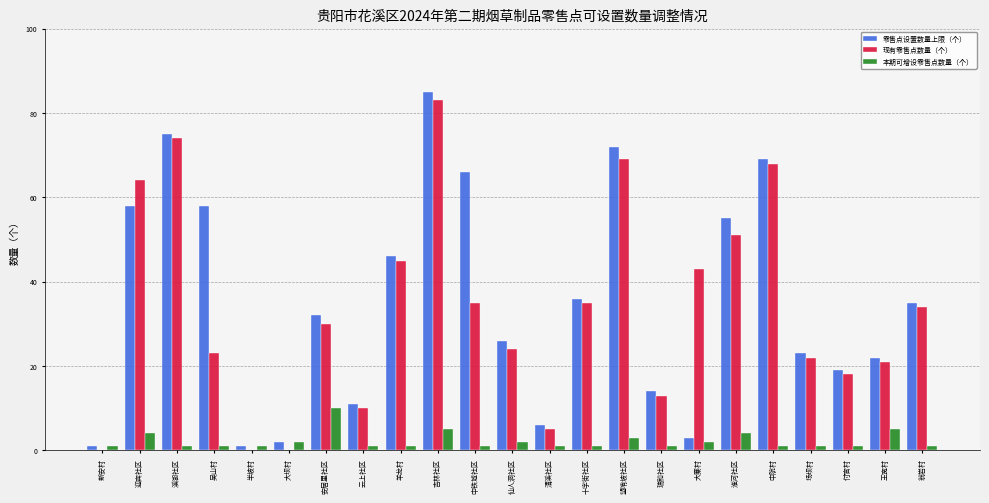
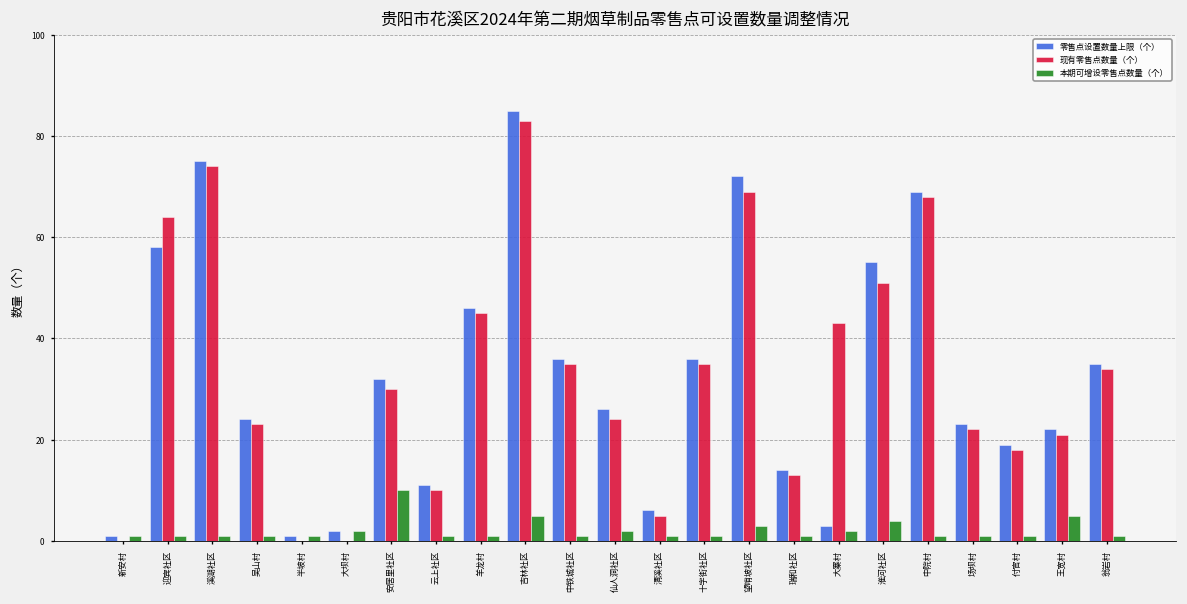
  {
    "零售点设置数量上限（个）": {
      "新安村": 1,
      "迎宾社区": 58,
      "溪湖社区": 75,
-     "吴山村": 58,
+     "吴山村": 24,
      "半坡村": 1,
      "大坝村": 2,
      "安居里社区": 32,
      "云上社区": 11,
      "羊龙村": 46,
      "吉林社区": 85,
-     "中铁城社区": 66,
+     "中铁城社区": 36,
      "仙人洞社区": 26,
      "清溪社区": 6,
      "十字街社区": 36,
      "望哨坡社区": 72,
      "瑞和社区": 14,
      "大寨村": 3,
      "淮河社区": 55,
      "中院村": 69,
      "场坝村": 23,
      "付官村": 19,
      "王宽村": 22,
      "翁岩村": 35
    },
    "现有零售点数量（个）": {
      "新安村": 0,
      "迎宾社区": 64,
      "溪湖社区": 74,
      "吴山村": 23,
      "半坡村": 0,
      "大坝村": 0,
      "安居里社区": 30,
      "云上社区": 10,
      "羊龙村": 45,
      "吉林社区": 83,
      "中铁城社区": 35,
      "仙人洞社区": 24,
      "清溪社区": 5,
      "十字街社区": 35,
      "望哨坡社区": 69,
      "瑞和社区": 13,
      "大寨村": 43,
      "淮河社区": 51,
      "中院村": 68,
      "场坝村": 22,
      "付官村": 18,
      "王宽村": 21,
      "翁岩村": 34
    },
    "本期可增设零售点数量（个）": {
      "新安村": 1,
-     "迎宾社区": 4,
+     "迎宾社区": 1,
      "溪湖社区": 1,
      "吴山村": 1,
      "半坡村": 1,
      "大坝村": 2,
      "安居里社区": 10,
      "云上社区": 1,
      "羊龙村": 1,
      "吉林社区": 5,
      "中铁城社区": 1,
      "仙人洞社区": 2,
      "清溪社区": 1,
      "十字街社区": 1,
      "望哨坡社区": 3,
      "瑞和社区": 1,
      "大寨村": 2,
      "淮河社区": 4,
      "中院村": 1,
      "场坝村": 1,
      "付官村": 1,
      "王宽村": 5,
      "翁岩村": 1
    }
  }
